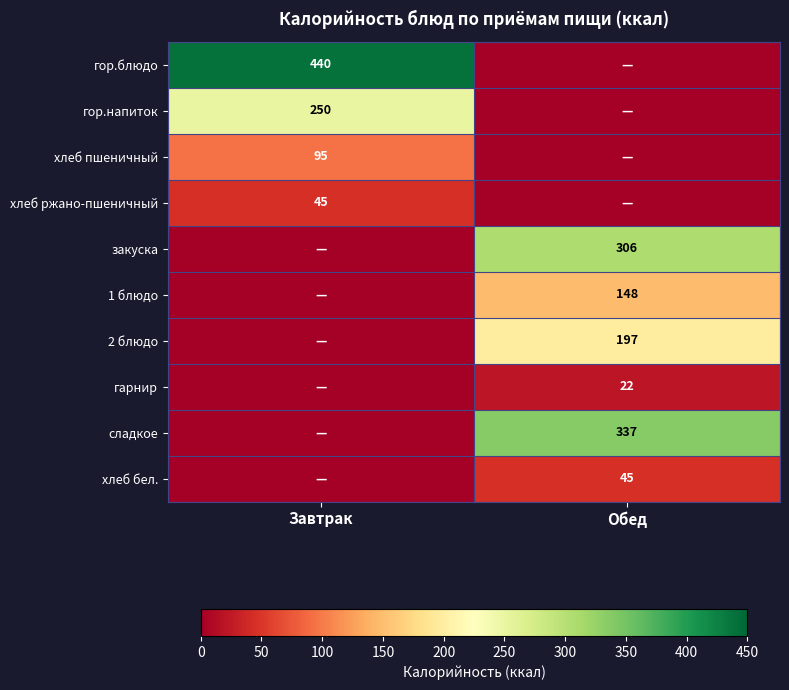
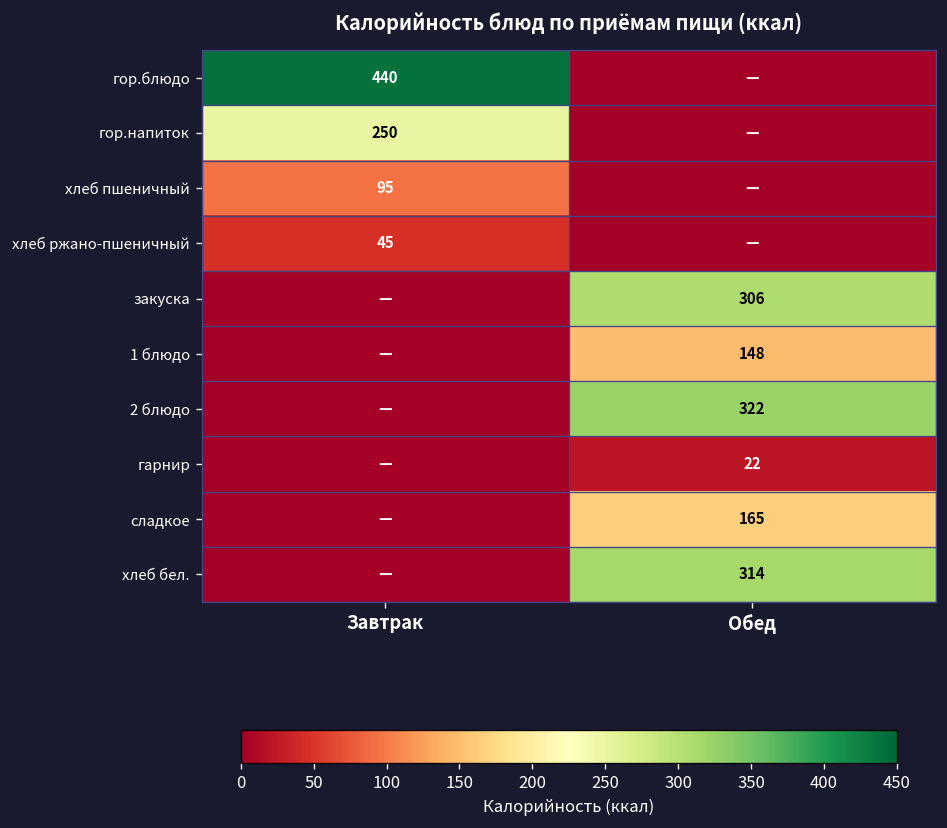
  {
    "гор.блюдо": {
      "Завтрак": 440
    },
    "гор.напиток": {
      "Завтрак": 250
    },
    "хлеб пшеничный": {
      "Завтрак": 95
    },
    "хлеб ржано-пшеничный": {
      "Завтрак": 45
    },
    "закуска": {
      "Обед": 306
    },
    "1 блюдо": {
      "Обед": 148
    },
    "2 блюдо": {
-     "Обед": 197
+     "Обед": 322
    },
    "гарнир": {
      "Обед": 22
    },
    "сладкое": {
-     "Обед": 337
+     "Обед": 165
    },
    "хлеб бел.": {
-     "Обед": 45
+     "Обед": 314
    }
  }
